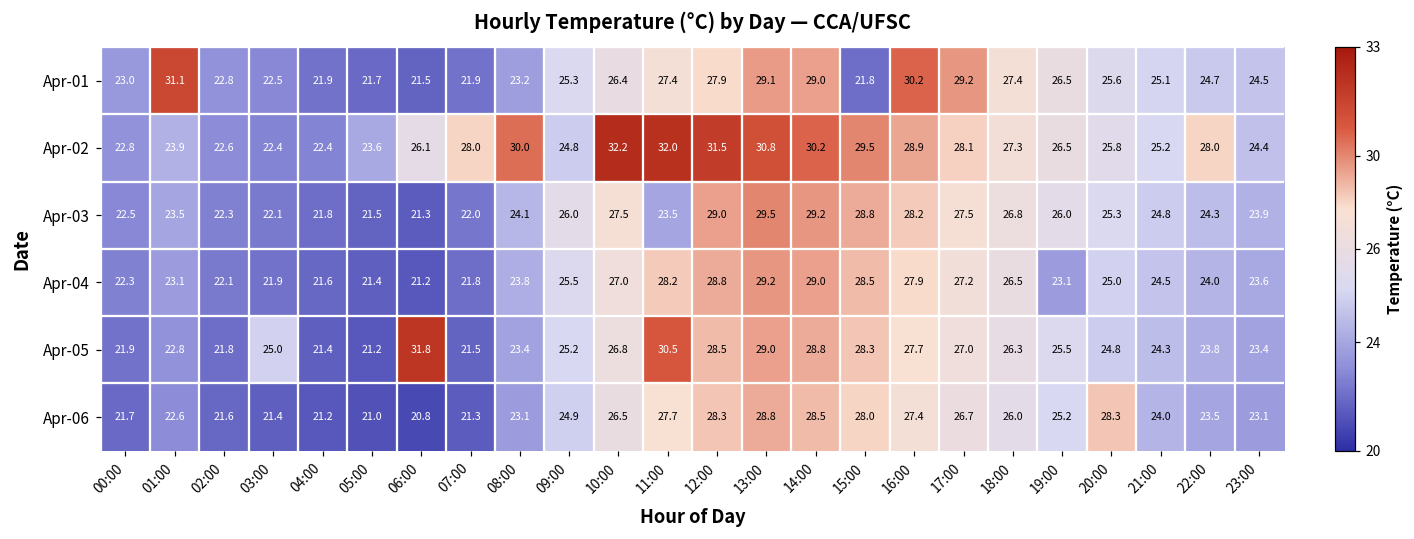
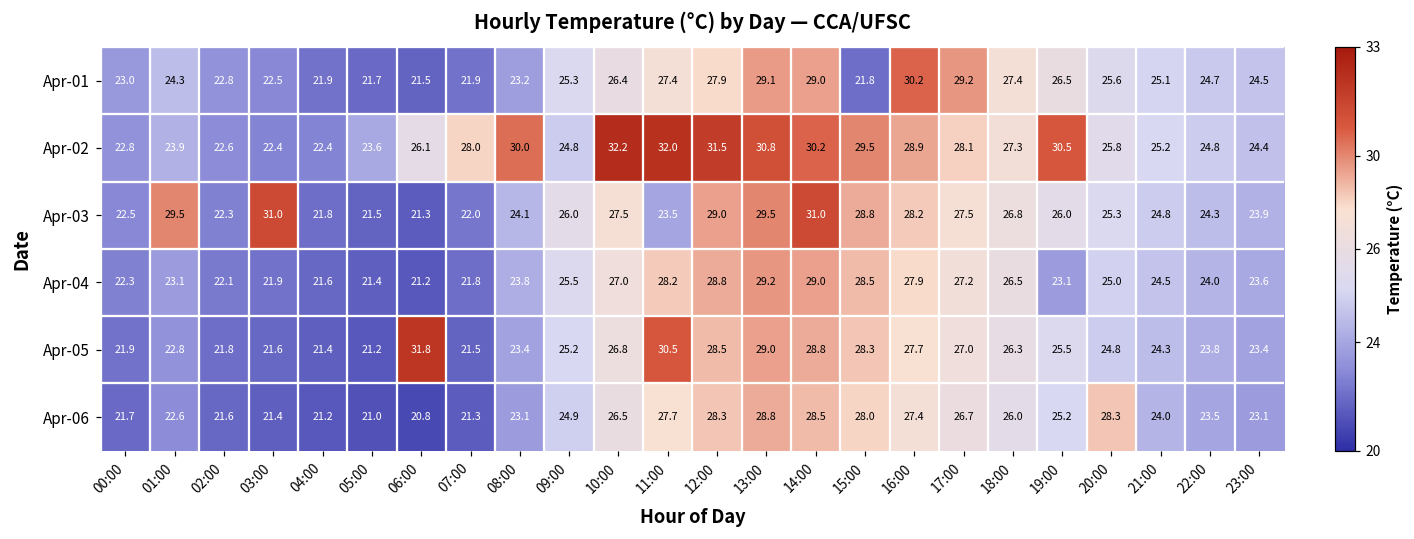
  {
    "Apr-01": {
      "00:00": 23.0,
-     "01:00": 31.1,
+     "01:00": 24.3,
      "02:00": 22.8,
      "03:00": 22.5,
      "04:00": 21.9,
      "05:00": 21.7,
      "06:00": 21.5,
      "07:00": 21.9,
      "08:00": 23.2,
      "09:00": 25.3,
      "10:00": 26.4,
      "11:00": 27.4,
      "12:00": 27.9,
      "13:00": 29.1,
      "14:00": 29.0,
      "15:00": 21.8,
      "16:00": 30.2,
      "17:00": 29.2,
      "18:00": 27.4,
      "19:00": 26.5,
      "20:00": 25.6,
      "21:00": 25.1,
      "22:00": 24.7,
      "23:00": 24.5
    },
    "Apr-02": {
      "00:00": 22.8,
      "01:00": 23.9,
      "02:00": 22.6,
      "03:00": 22.4,
      "04:00": 22.4,
      "05:00": 23.6,
      "06:00": 26.1,
      "07:00": 28.0,
      "08:00": 30.0,
      "09:00": 24.8,
      "10:00": 32.2,
      "11:00": 32.0,
      "12:00": 31.5,
      "13:00": 30.8,
      "14:00": 30.2,
      "15:00": 29.5,
      "16:00": 28.9,
      "17:00": 28.1,
      "18:00": 27.3,
-     "19:00": 26.5,
+     "19:00": 30.5,
      "20:00": 25.8,
      "21:00": 25.2,
-     "22:00": 28.0,
+     "22:00": 24.8,
      "23:00": 24.4
    },
    "Apr-03": {
      "00:00": 22.5,
-     "01:00": 23.5,
+     "01:00": 29.5,
      "02:00": 22.3,
-     "03:00": 22.1,
+     "03:00": 31.0,
      "04:00": 21.8,
      "05:00": 21.5,
      "06:00": 21.3,
      "07:00": 22.0,
      "08:00": 24.1,
      "09:00": 26.0,
      "10:00": 27.5,
      "11:00": 23.5,
      "12:00": 29.0,
      "13:00": 29.5,
-     "14:00": 29.2,
+     "14:00": 31.0,
      "15:00": 28.8,
      "16:00": 28.2,
      "17:00": 27.5,
      "18:00": 26.8,
      "19:00": 26.0,
      "20:00": 25.3,
      "21:00": 24.8,
      "22:00": 24.3,
      "23:00": 23.9
    },
    "Apr-04": {
      "00:00": 22.3,
      "01:00": 23.1,
      "02:00": 22.1,
      "03:00": 21.9,
      "04:00": 21.6,
      "05:00": 21.4,
      "06:00": 21.2,
      "07:00": 21.8,
      "08:00": 23.8,
      "09:00": 25.5,
      "10:00": 27.0,
      "11:00": 28.2,
      "12:00": 28.8,
      "13:00": 29.2,
      "14:00": 29.0,
      "15:00": 28.5,
      "16:00": 27.9,
      "17:00": 27.2,
      "18:00": 26.5,
      "19:00": 23.1,
      "20:00": 25.0,
      "21:00": 24.5,
      "22:00": 24.0,
      "23:00": 23.6
    },
    "Apr-05": {
      "00:00": 21.9,
      "01:00": 22.8,
      "02:00": 21.8,
-     "03:00": 25.0,
+     "03:00": 21.6,
      "04:00": 21.4,
      "05:00": 21.2,
      "06:00": 31.8,
      "07:00": 21.5,
      "08:00": 23.4,
      "09:00": 25.2,
      "10:00": 26.8,
      "11:00": 30.5,
      "12:00": 28.5,
      "13:00": 29.0,
      "14:00": 28.8,
      "15:00": 28.3,
      "16:00": 27.7,
      "17:00": 27.0,
      "18:00": 26.3,
      "19:00": 25.5,
      "20:00": 24.8,
      "21:00": 24.3,
      "22:00": 23.8,
      "23:00": 23.4
    },
    "Apr-06": {
      "00:00": 21.7,
      "01:00": 22.6,
      "02:00": 21.6,
      "03:00": 21.4,
      "04:00": 21.2,
      "05:00": 21.0,
      "06:00": 20.8,
      "07:00": 21.3,
      "08:00": 23.1,
      "09:00": 24.9,
      "10:00": 26.5,
      "11:00": 27.7,
      "12:00": 28.3,
      "13:00": 28.8,
      "14:00": 28.5,
      "15:00": 28.0,
      "16:00": 27.4,
      "17:00": 26.7,
      "18:00": 26.0,
      "19:00": 25.2,
      "20:00": 28.3,
      "21:00": 24.0,
      "22:00": 23.5,
      "23:00": 23.1
    }
  }
